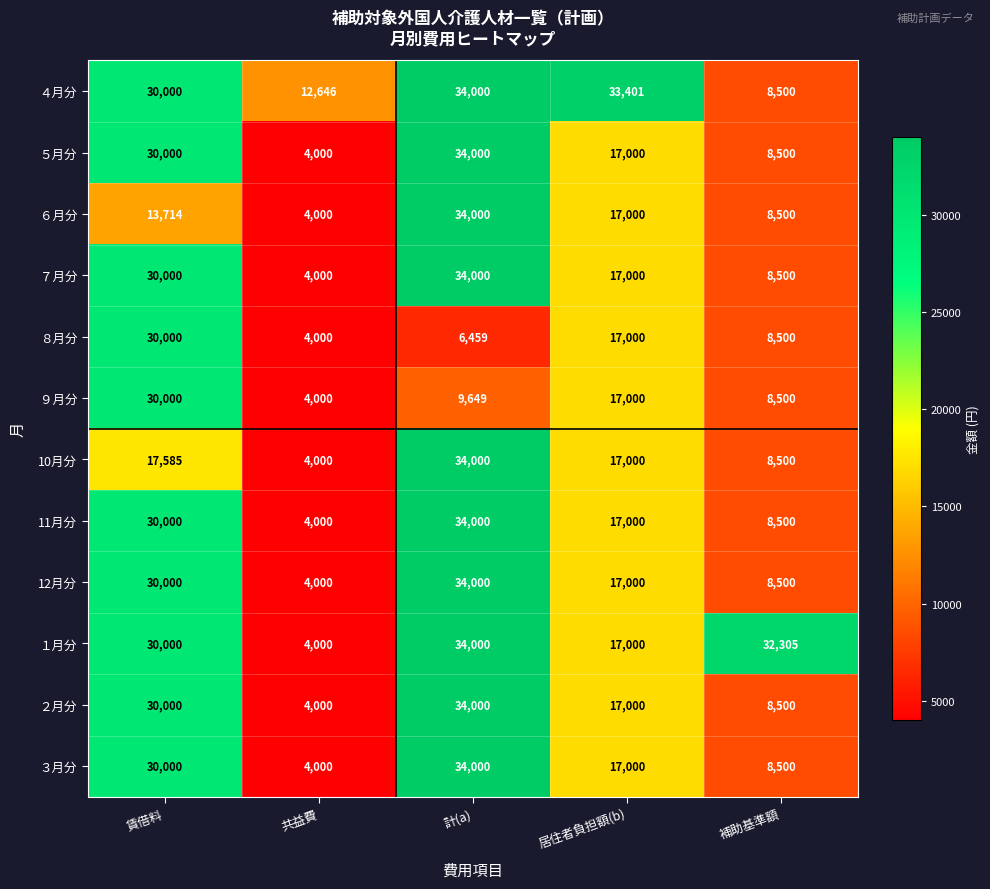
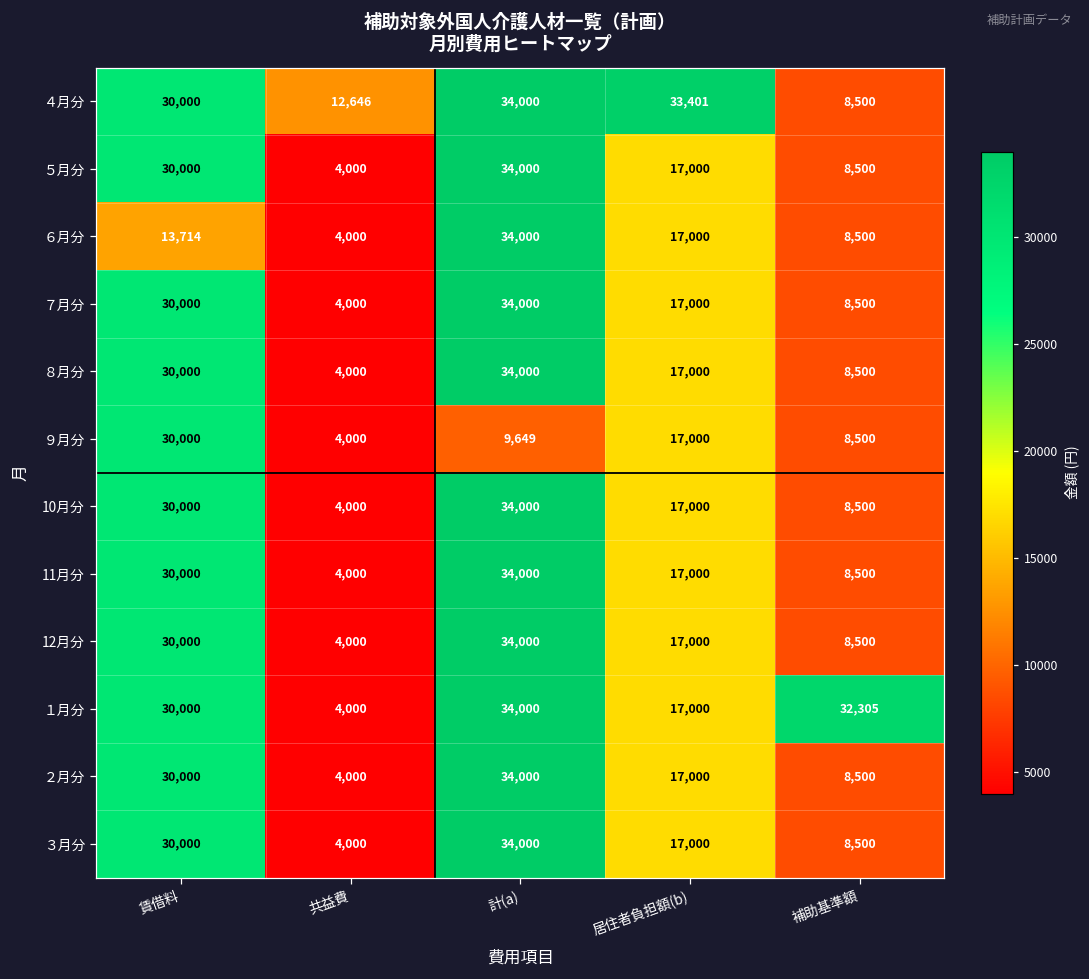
  {
    "４月分": {
      "賃借料": "30,000",
      "共益費": "12,646",
      "計(a)": "34,000",
      "居住者負担額(b)": "33,401",
      "補助基準額": "8,500"
    },
    "５月分": {
      "賃借料": "30,000",
      "共益費": "4,000",
      "計(a)": "34,000",
      "居住者負担額(b)": "17,000",
      "補助基準額": "8,500"
    },
    "６月分": {
      "賃借料": "13,714",
      "共益費": "4,000",
      "計(a)": "34,000",
      "居住者負担額(b)": "17,000",
      "補助基準額": "8,500"
    },
    "７月分": {
      "賃借料": "30,000",
      "共益費": "4,000",
      "計(a)": "34,000",
      "居住者負担額(b)": "17,000",
      "補助基準額": "8,500"
    },
    "８月分": {
      "賃借料": "30,000",
      "共益費": "4,000",
-     "計(a)": "6,459",
+     "計(a)": "34,000",
      "居住者負担額(b)": "17,000",
      "補助基準額": "8,500"
    },
    "９月分": {
      "賃借料": "30,000",
      "共益費": "4,000",
      "計(a)": "9,649",
      "居住者負担額(b)": "17,000",
      "補助基準額": "8,500"
    },
    "10月分": {
-     "賃借料": "17,585",
+     "賃借料": "30,000",
      "共益費": "4,000",
      "計(a)": "34,000",
      "居住者負担額(b)": "17,000",
      "補助基準額": "8,500"
    },
    "11月分": {
      "賃借料": "30,000",
      "共益費": "4,000",
      "計(a)": "34,000",
      "居住者負担額(b)": "17,000",
      "補助基準額": "8,500"
    },
    "12月分": {
      "賃借料": "30,000",
      "共益費": "4,000",
      "計(a)": "34,000",
      "居住者負担額(b)": "17,000",
      "補助基準額": "8,500"
    },
    "１月分": {
      "賃借料": "30,000",
      "共益費": "4,000",
      "計(a)": "34,000",
      "居住者負担額(b)": "17,000",
      "補助基準額": "32,305"
    },
    "２月分": {
      "賃借料": "30,000",
      "共益費": "4,000",
      "計(a)": "34,000",
      "居住者負担額(b)": "17,000",
      "補助基準額": "8,500"
    },
    "３月分": {
      "賃借料": "30,000",
      "共益費": "4,000",
      "計(a)": "34,000",
      "居住者負担額(b)": "17,000",
      "補助基準額": "8,500"
    }
  }
